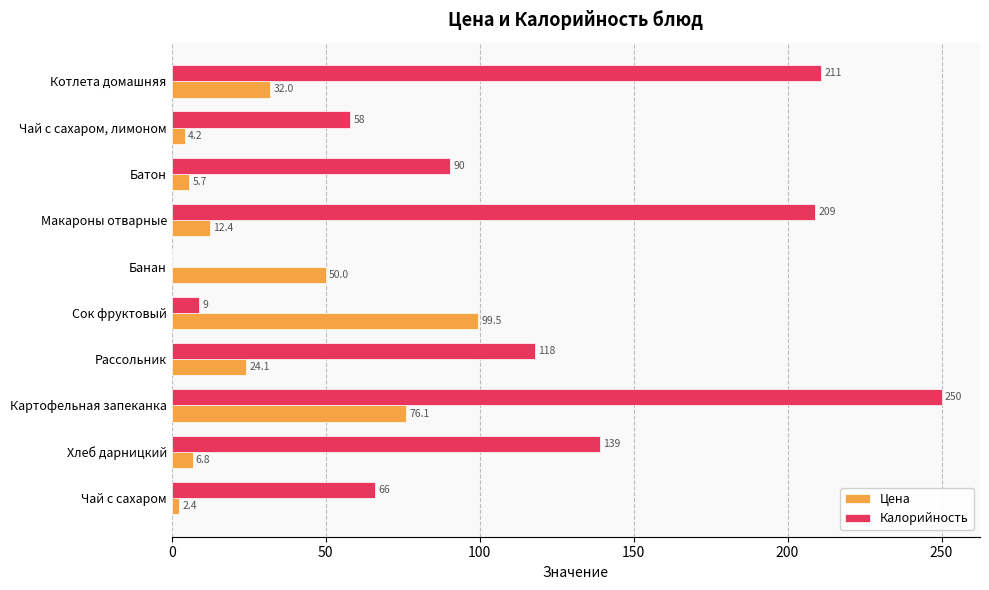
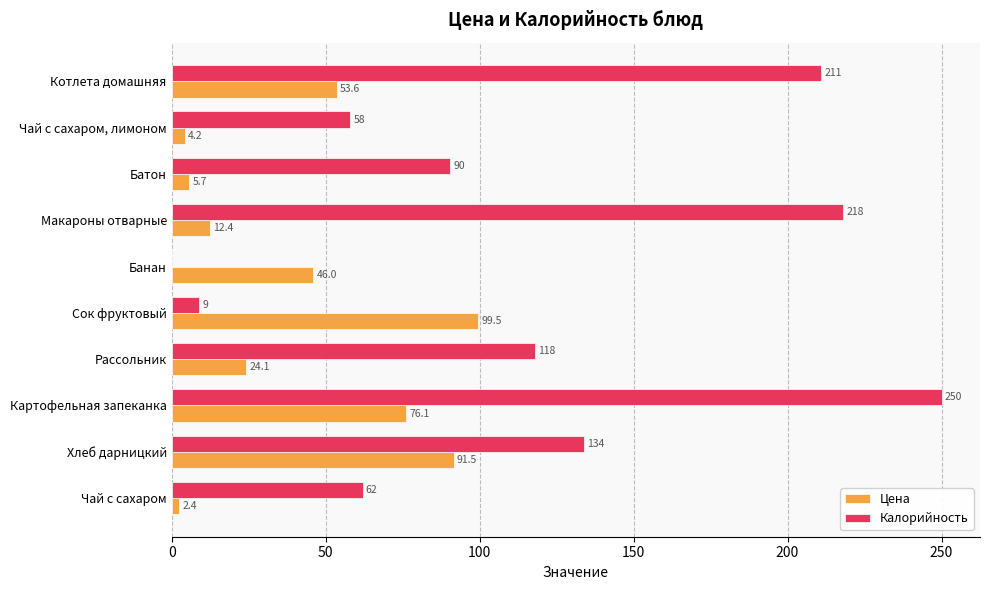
  {
    "Цена": {
-     "Котлета домашняя": 32.0,
+     "Котлета домашняя": 53.6,
      "Чай с сахаром, лимоном": 4.2,
      "Батон": 5.7,
      "Макароны отварные": 12.4,
-     "Банан": 50.0,
+     "Банан": 46.0,
      "Сок фруктовый": 99.5,
      "Рассольник": 24.1,
      "Картофельная запеканка": 76.1,
-     "Хлеб дарницкий": 6.8,
+     "Хлеб дарницкий": 91.5,
      "Чай с сахаром": 2.4
    },
    "Калорийность": {
      "Котлета домашняя": 211,
      "Чай с сахаром, лимоном": 58,
      "Батон": 90,
-     "Макароны отварные": 209,
+     "Макароны отварные": 218,
      "Сок фруктовый": 9,
      "Рассольник": 118,
      "Картофельная запеканка": 250,
-     "Хлеб дарницкий": 139,
-     "Чай с сахаром": 66
+     "Хлеб дарницкий": 134,
+     "Чай с сахаром": 62
    }
  }
